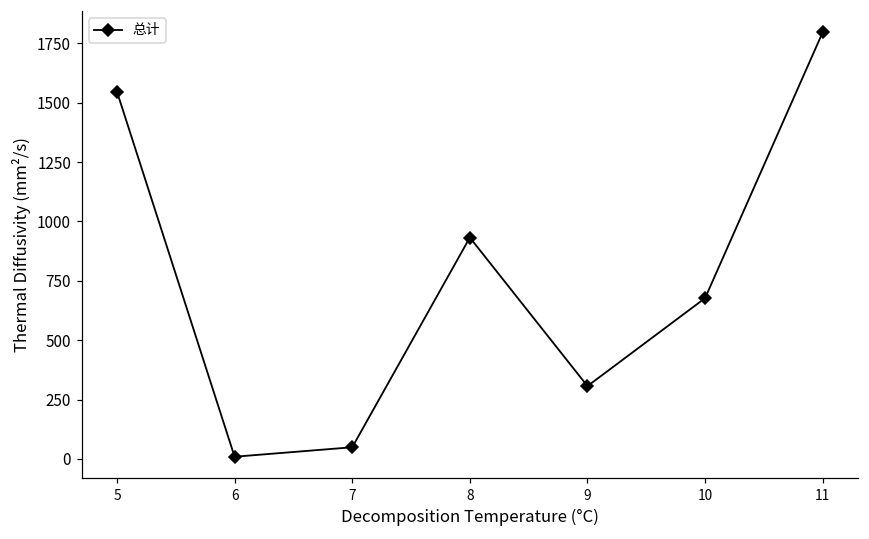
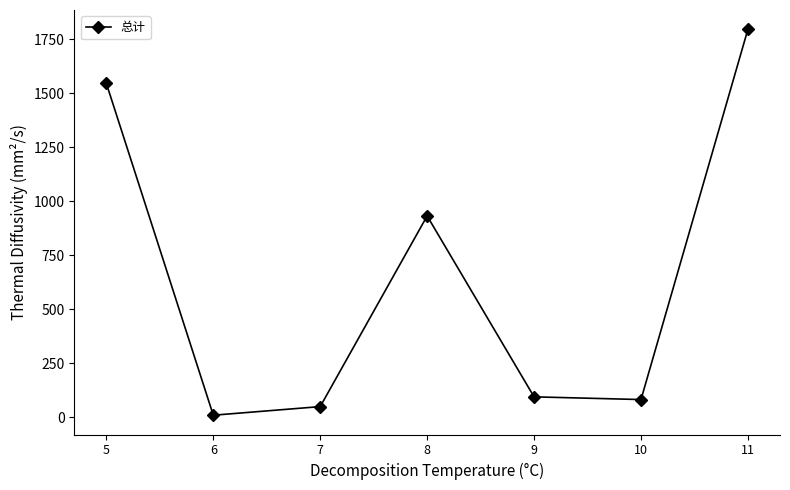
  {
    "5": 1550,
    "6": 10,
    "7": 50,
    "8": 930,
-   "9": 310,
-   "10": 680,
+   "9": 90,
+   "10": 80,
    "11": 1800
  }
